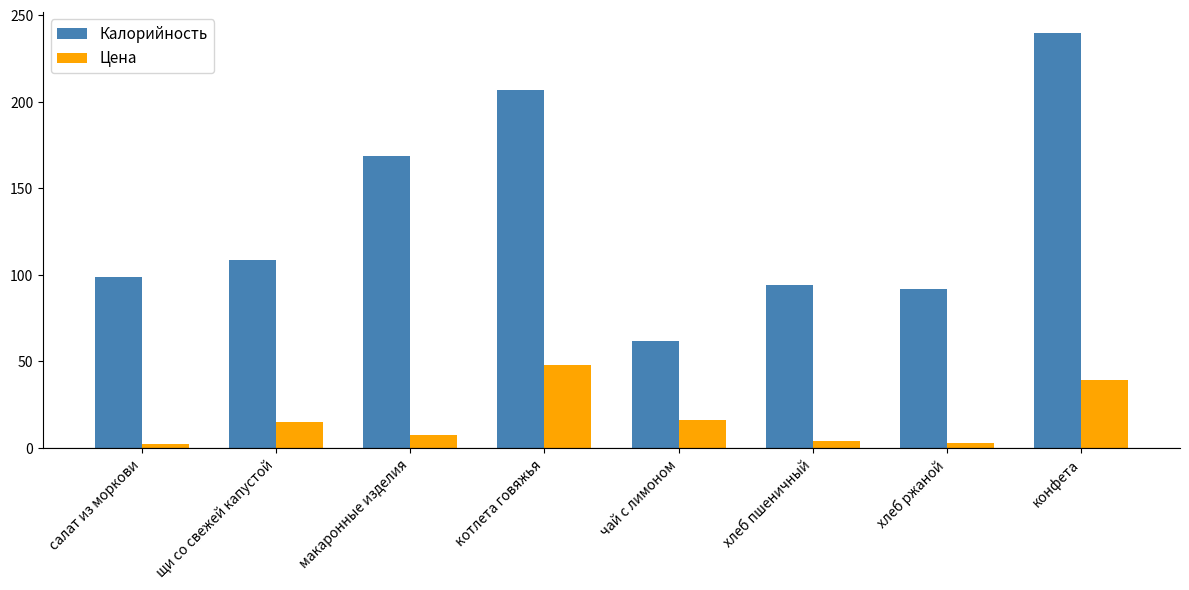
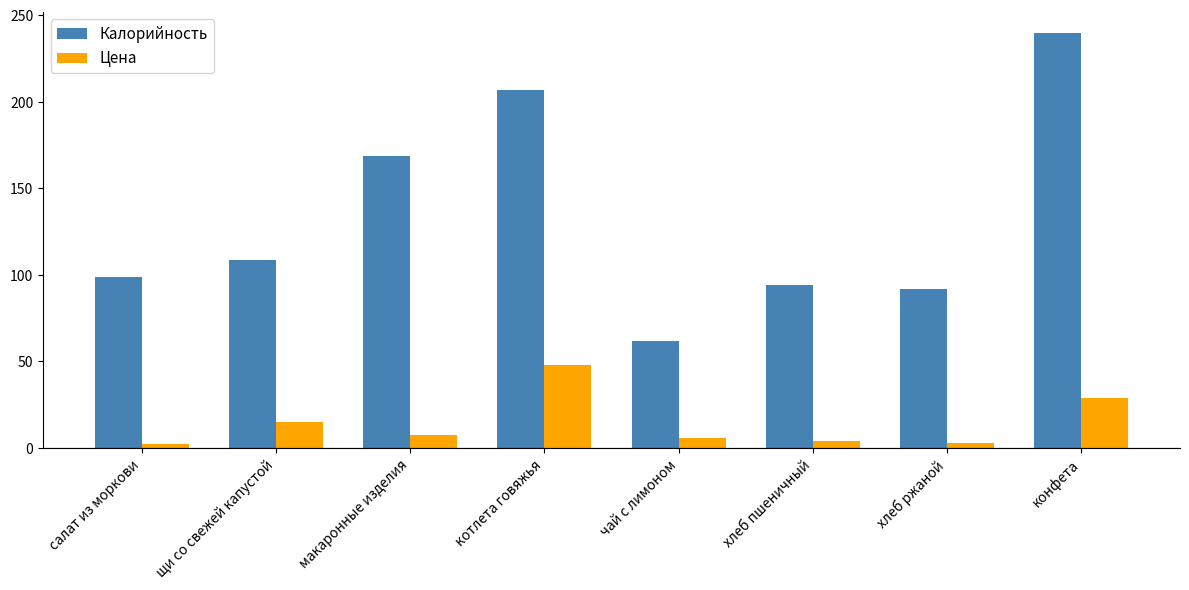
  {
    "Калорийность": {
      "салат из моркови": 99,
      "щи со свежей капустой": 109,
      "макаронные изделия": 168,
      "котлета говяжья": 207,
      "чай с лимоном": 62,
      "хлеб пшеничный": 94,
      "хлеб ржаной": 92,
      "конфета": 240
    },
    "Цена": {
      "салат из моркови": 3,
      "щи со свежей капустой": 15,
      "макаронные изделия": 7,
      "котлета говяжья": 48,
-     "чай с лимоном": 16,
+     "чай с лимоном": 6,
      "хлеб пшеничный": 4,
      "хлеб ржаной": 3,
-     "конфета": 39
+     "конфета": 29
    }
  }
